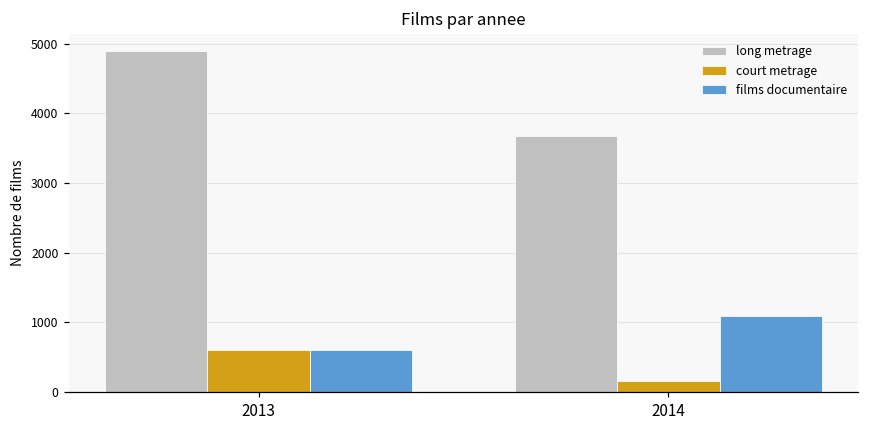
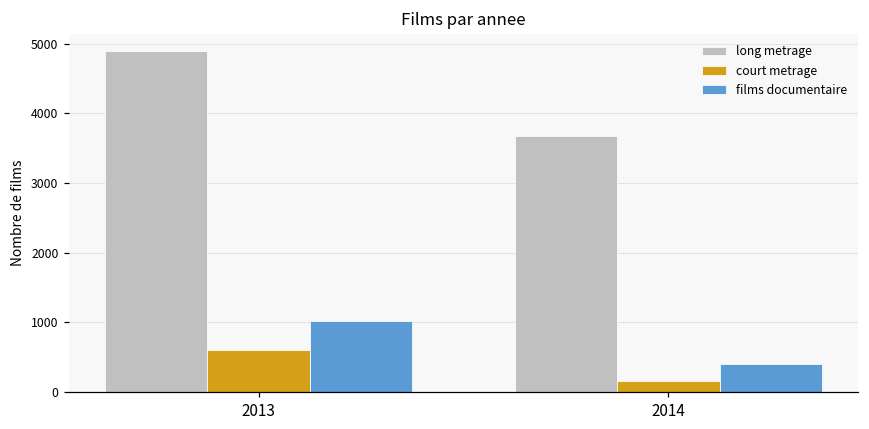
  {
    "long metrage": {
      "2013": 4900,
      "2014": 3700
    },
    "court metrage": {
      "2013": 600,
      "2014": 200
    },
    "films documentaire": {
-     "2013": 600,
-     "2014": 1100
+     "2013": 1000,
+     "2014": 400
    }
  }
